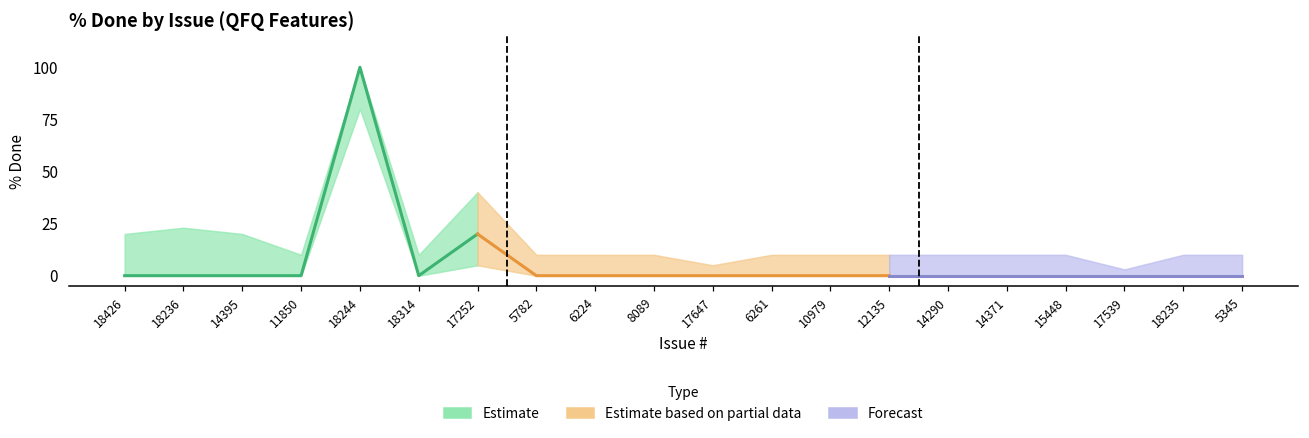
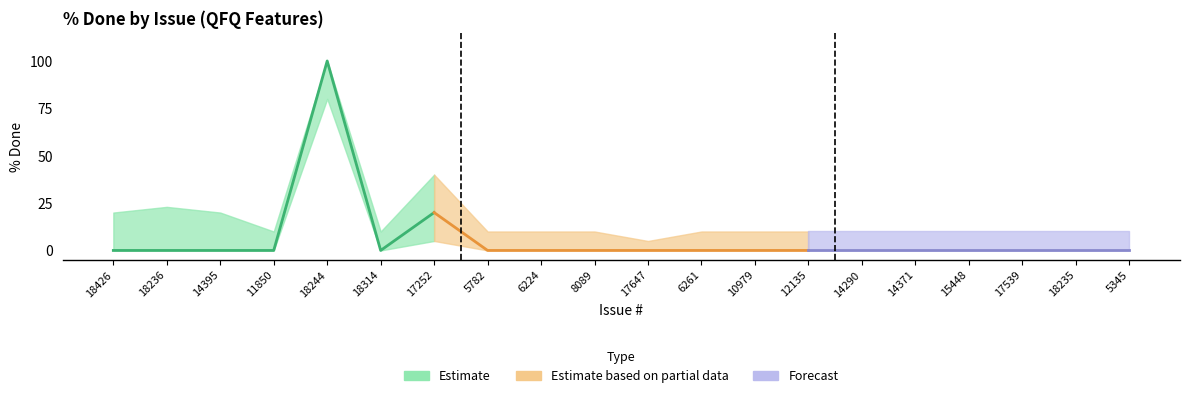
  {
    "Forecast": {
      "14290": 10,
      "14371": 10,
      "15448": 10,
-     "17539": 3,
+     "17539": 10,
      "18235": 10,
      "5345": 10
    }
  }
